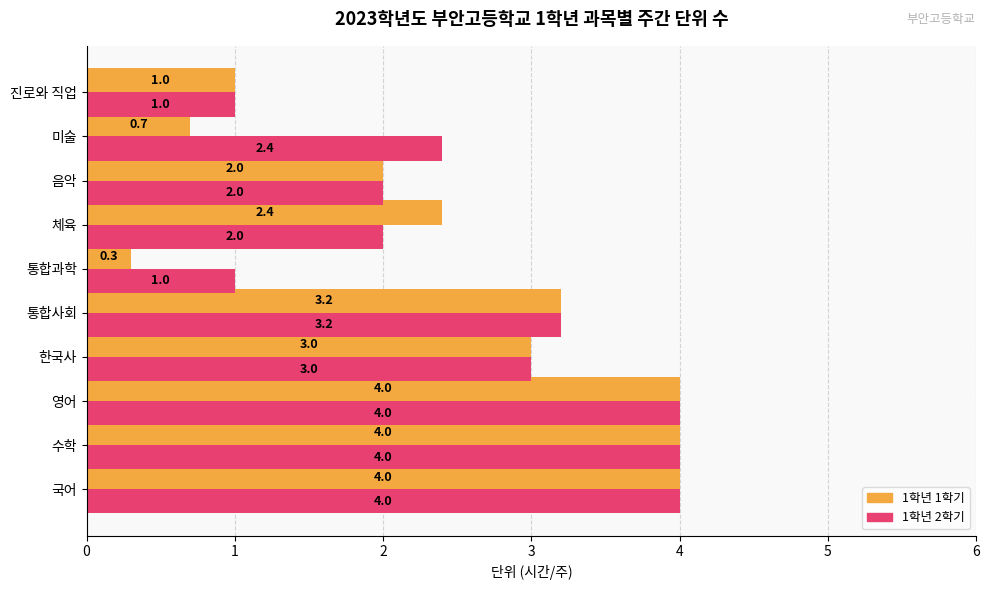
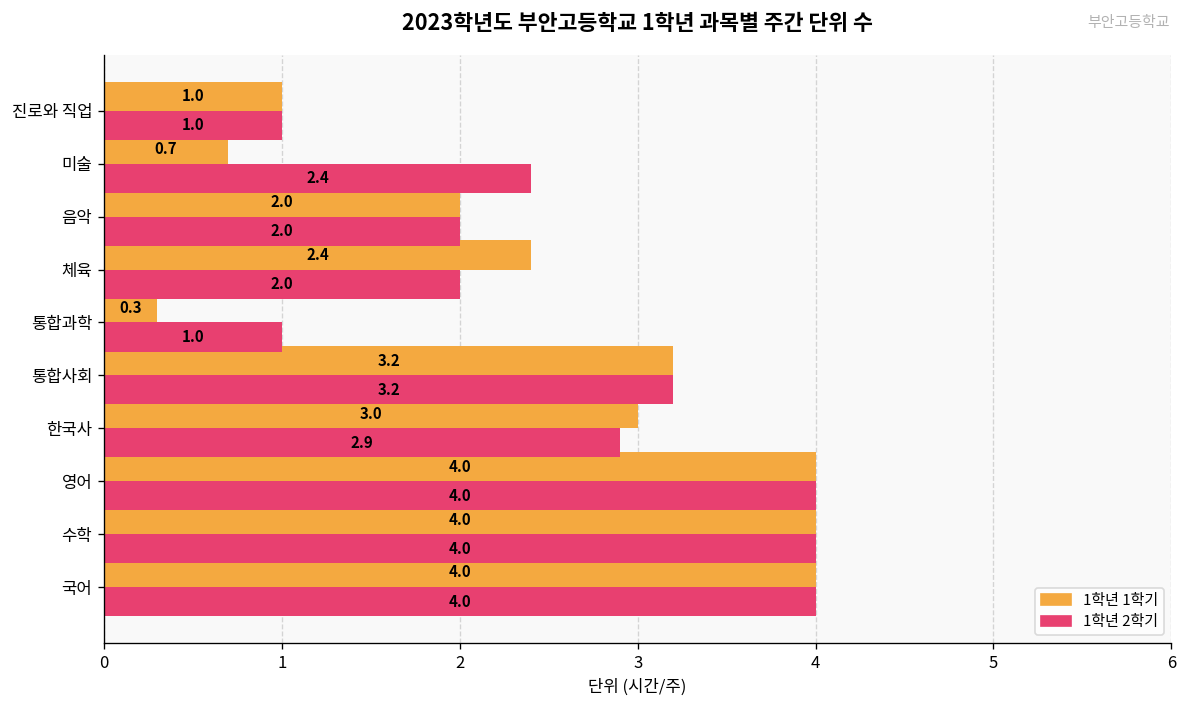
  {
    "1학년 1학기": {
      "진로와 직업": 1.0,
      "미술": 0.7,
      "음악": 2.0,
      "체육": 2.4,
      "통합과학": 0.3,
      "통합사회": 3.2,
      "한국사": 3.0,
      "영어": 4.0,
      "수학": 4.0,
      "국어": 4.0
    },
    "1학년 2학기": {
      "진로와 직업": 1.0,
      "미술": 2.4,
      "음악": 2.0,
      "체육": 2.0,
      "통합과학": 1.0,
      "통합사회": 3.2,
-     "한국사": 3.0,
+     "한국사": 2.9,
      "영어": 4.0,
      "수학": 4.0,
      "국어": 4.0
    }
  }
